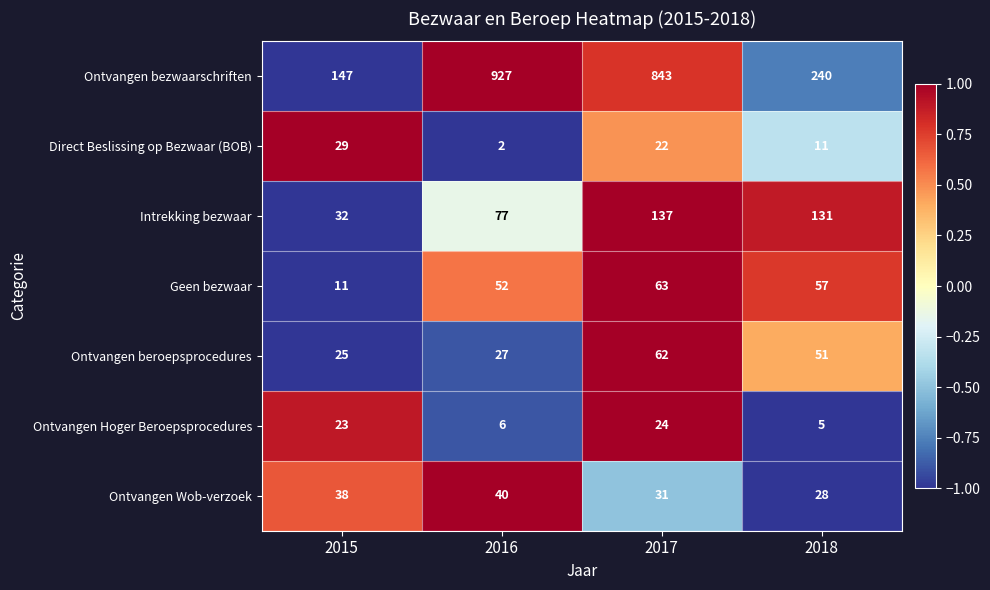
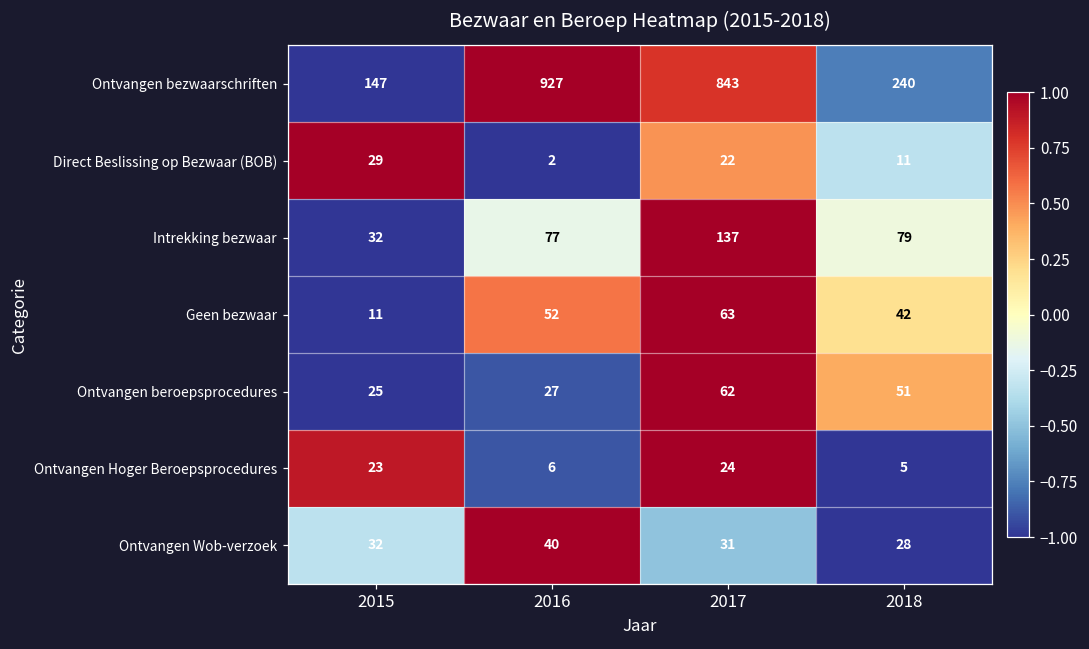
  {
    "Ontvangen bezwaarschriften": {
      "2015": 147,
      "2016": 927,
      "2017": 843,
      "2018": 240
    },
    "Direct Beslissing op Bezwaar (BOB)": {
      "2015": 29,
      "2016": 2,
      "2017": 22,
      "2018": 11
    },
    "Intrekking bezwaar": {
      "2015": 32,
      "2016": 77,
      "2017": 137,
-     "2018": 131
+     "2018": 79
    },
    "Geen bezwaar": {
      "2015": 11,
      "2016": 52,
      "2017": 63,
-     "2018": 57
+     "2018": 42
    },
    "Ontvangen beroepsprocedures": {
      "2015": 25,
      "2016": 27,
      "2017": 62,
      "2018": 51
    },
    "Ontvangen Hoger Beroepsprocedures": {
      "2015": 23,
      "2016": 6,
      "2017": 24,
      "2018": 5
    },
    "Ontvangen Wob-verzoek": {
-     "2015": 38,
+     "2015": 32,
      "2016": 40,
      "2017": 31,
      "2018": 28
    }
  }
